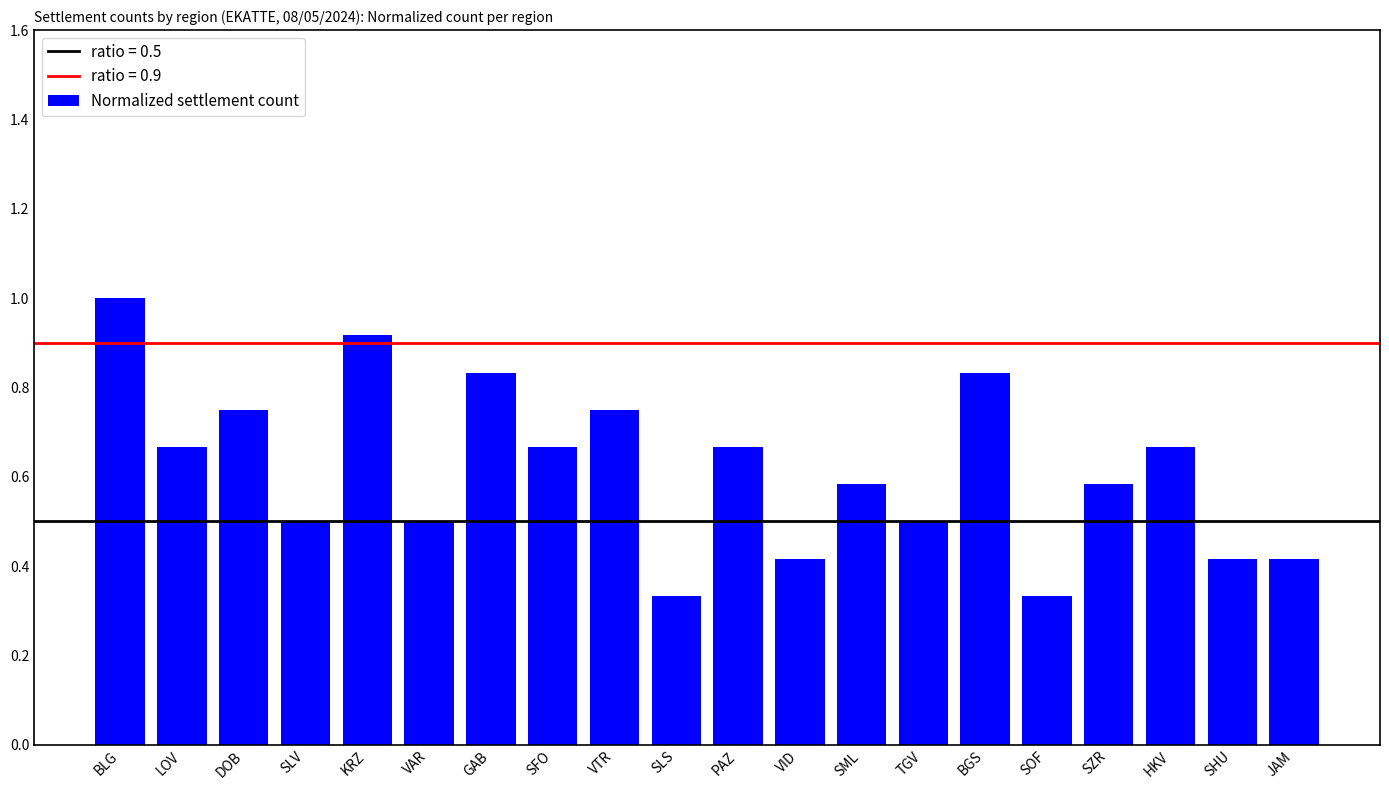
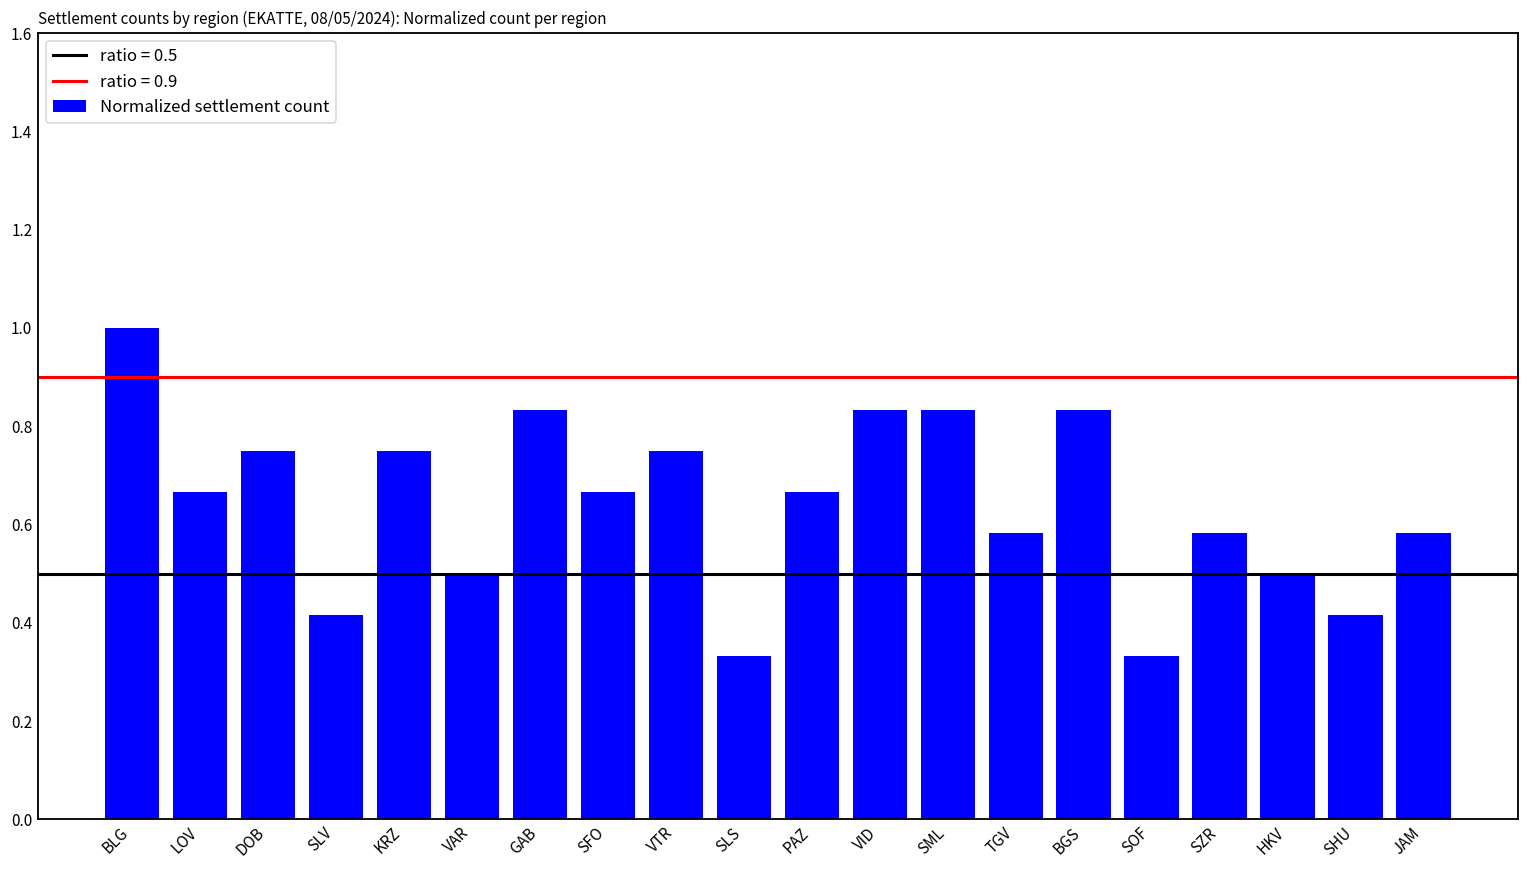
  {
    "BLG": 1.00,
    "LOV": 0.67,
    "DOB": 0.75,
-   "SLV": 0.50,
-   "KRZ": 0.92,
+   "SLV": 0.42,
+   "KRZ": 0.75,
    "VAR": 0.50,
    "GAB": 0.83,
    "SFO": 0.67,
    "VTR": 0.75,
    "SLS": 0.33,
    "PAZ": 0.67,
-   "VID": 0.42,
-   "SML": 0.58,
-   "TGV": 0.50,
+   "VID": 0.83,
+   "SML": 0.83,
+   "TGV": 0.58,
    "BGS": 0.83,
    "SOF": 0.33,
    "SZR": 0.58,
-   "HKV": 0.67,
+   "HKV": 0.50,
    "SHU": 0.42,
-   "JAM": 0.42
+   "JAM": 0.58
  }
